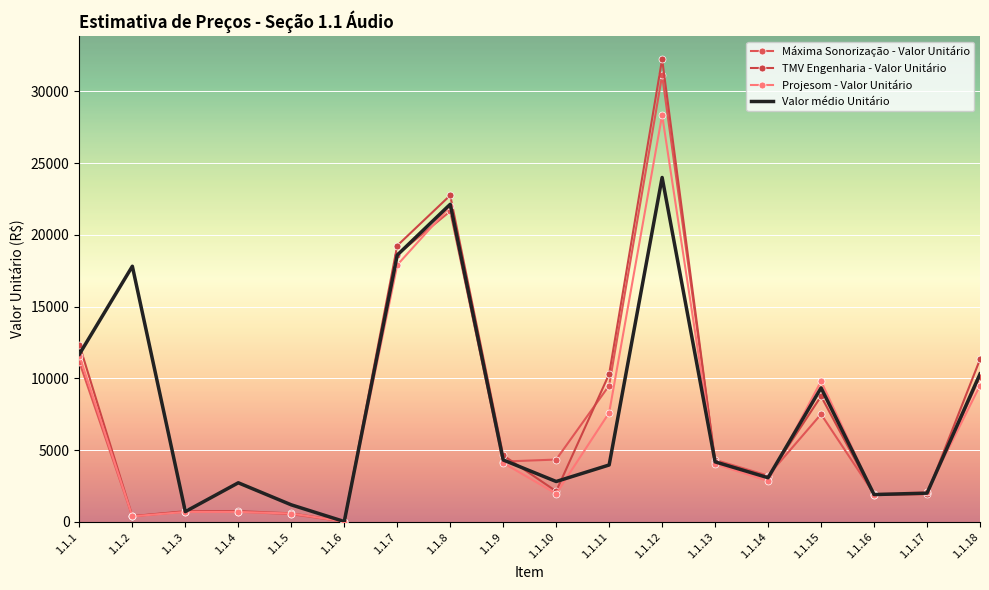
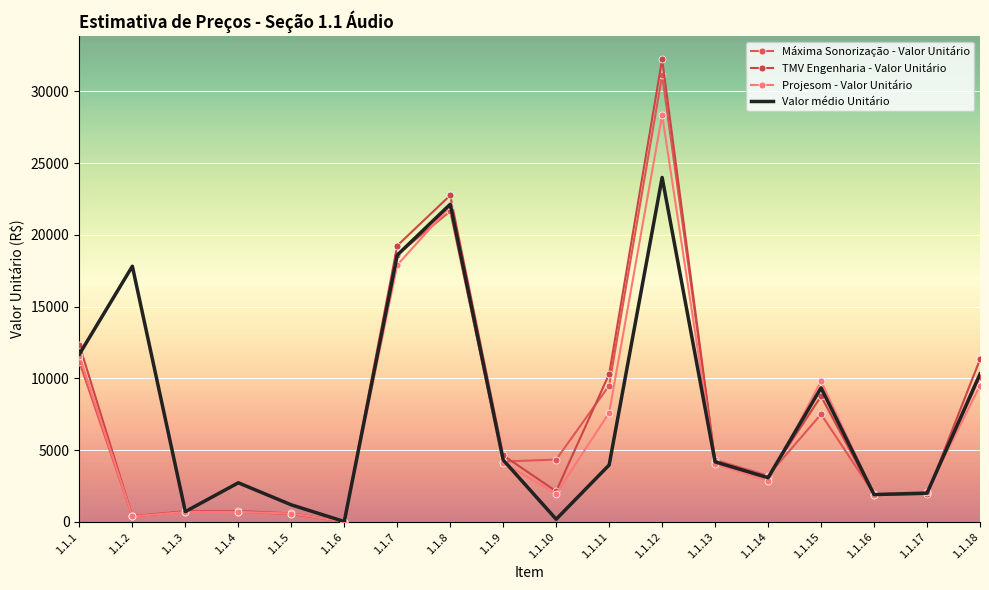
  {
    "Valor médio Unitário": {
      "1.1.2": 17800,
      "1.1.4": 2700,
      "1.1.5": 1200,
-     "1.1.10": 2800,
+     "1.1.10": 200,
      "1.1.11": 4000,
      "1.1.12": 24000,
      "1.1.15": 9300,
      "1.1.18": 10300
    }
  }
